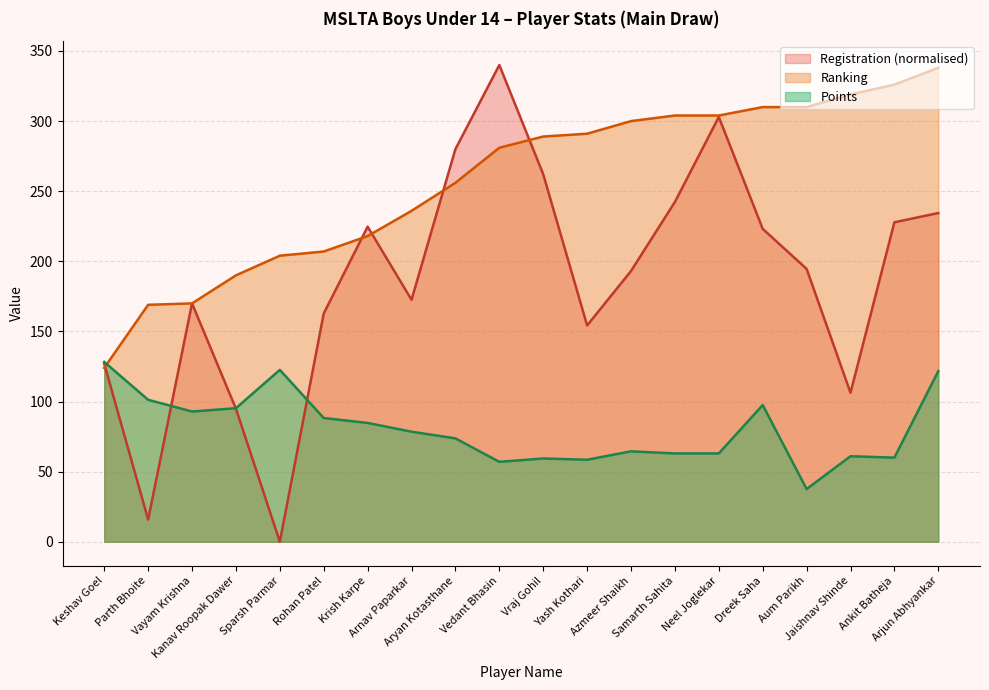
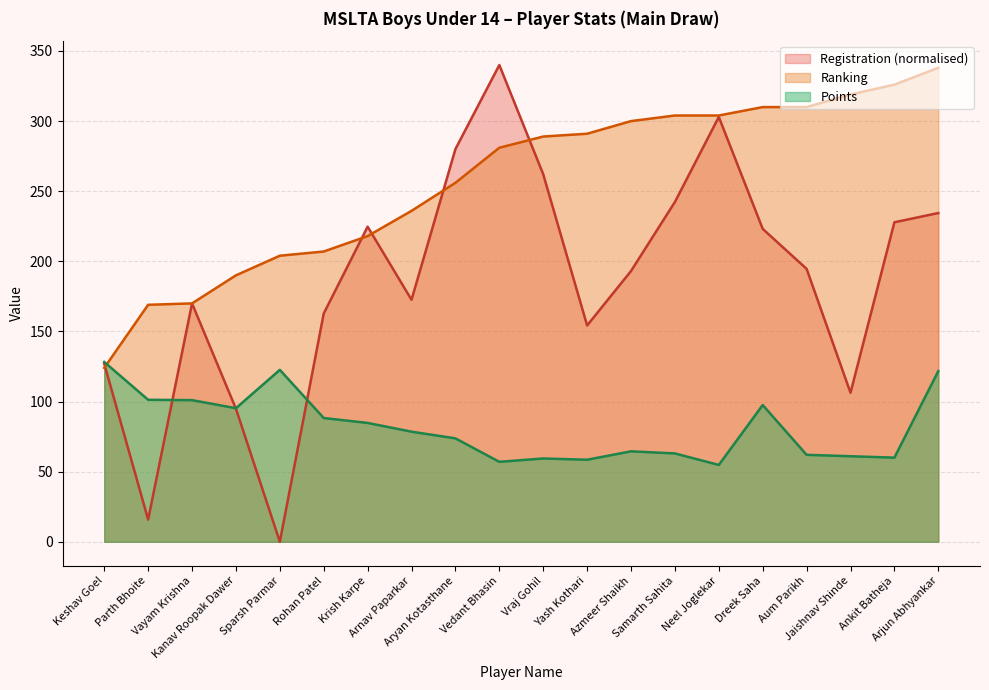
  {
    "Points": {
      "Parth Bhoite": 101,
-     "Vayam Krishna": 93,
+     "Vayam Krishna": 101,
      "Sparsh Parmar": 123,
      "Rohan Patel": 88,
      "Krish Karpe": 85,
      "Arnav Paparkar": 79,
      "Aryan Kotasthane": 74,
      "Vedant Bhasin": 57,
      "Vraj Gohil": 59,
      "Yash Kothari": 59,
      "Azmeer Shaikh": 65,
      "Samarth Sahita": 63,
-     "Neel Joglekar": 63,
+     "Neel Joglekar": 55,
      "Dreek Saha": 98,
-     "Aum Parikh": 38,
+     "Aum Parikh": 62,
      "Jaishnav Shinde": 61,
      "Ankit Batheja": 60,
      "Arjun Abhyankar": 122
    }
  }
